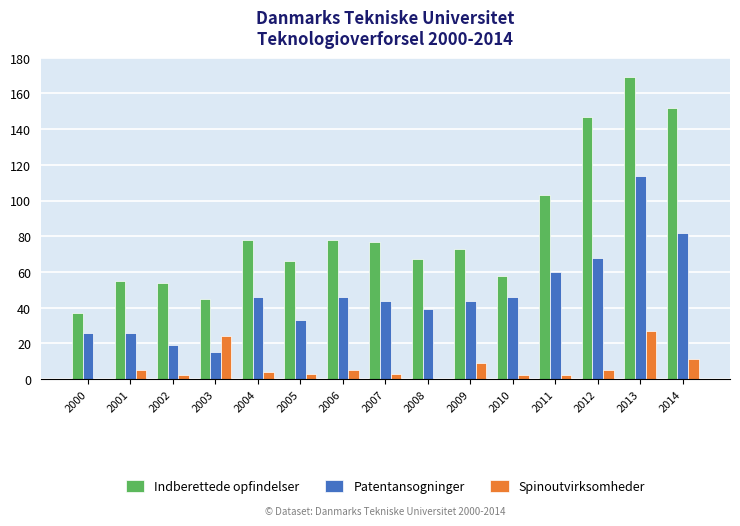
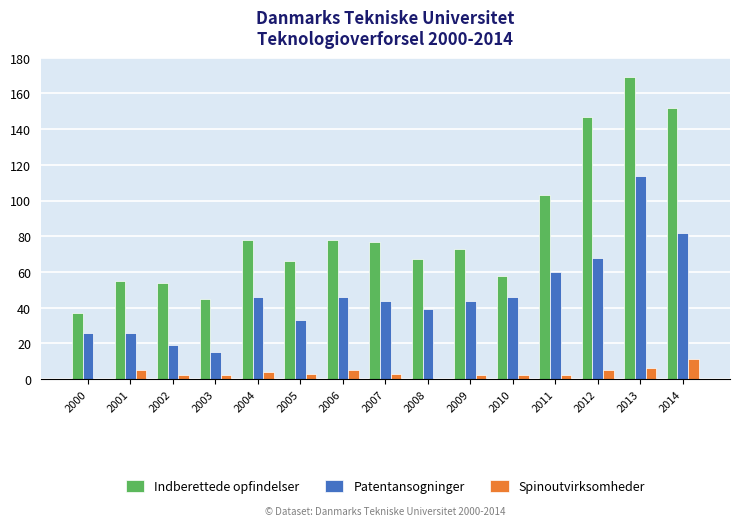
  {
    "Indberettede opfindelser": {
      "2000": 37,
      "2001": 55,
      "2002": 54,
      "2003": 45,
      "2004": 78,
      "2005": 66,
      "2006": 78,
      "2007": 77,
      "2008": 67,
      "2009": 73,
      "2010": 58,
      "2011": 103,
      "2012": 147,
      "2013": 169,
      "2014": 152
    },
    "Patentansogninger": {
      "2000": 26,
      "2001": 26,
      "2002": 19,
      "2003": 15,
      "2004": 46,
      "2005": 33,
      "2006": 46,
      "2007": 44,
      "2008": 39,
      "2009": 44,
      "2010": 46,
      "2011": 60,
      "2012": 68,
      "2013": 114,
      "2014": 82
    },
    "Spinoutvirksomheder": {
      "2000": 0,
      "2001": 5,
      "2002": 2,
-     "2003": 24,
+     "2003": 2,
      "2004": 4,
      "2005": 3,
      "2006": 5,
      "2007": 3,
      "2008": 0,
-     "2009": 9,
+     "2009": 2,
      "2010": 2,
      "2011": 2,
      "2012": 5,
-     "2013": 27,
+     "2013": 6,
      "2014": 11
    }
  }
